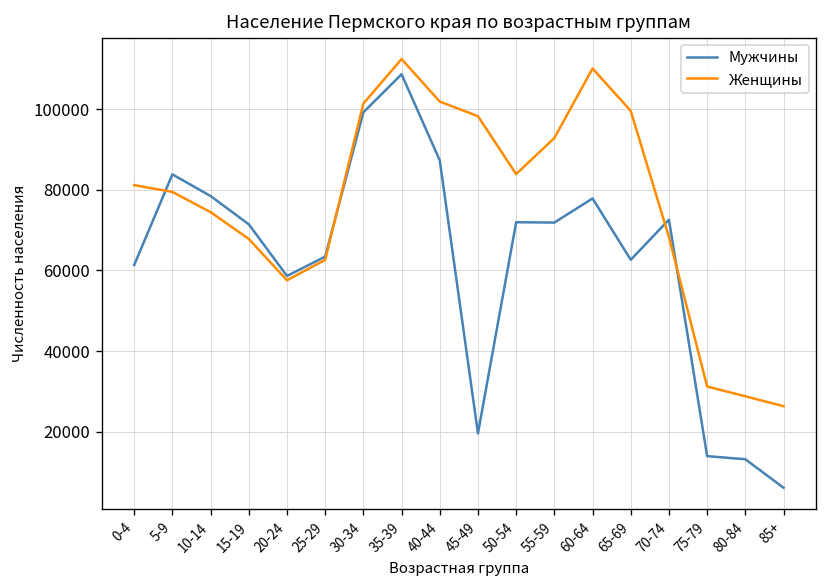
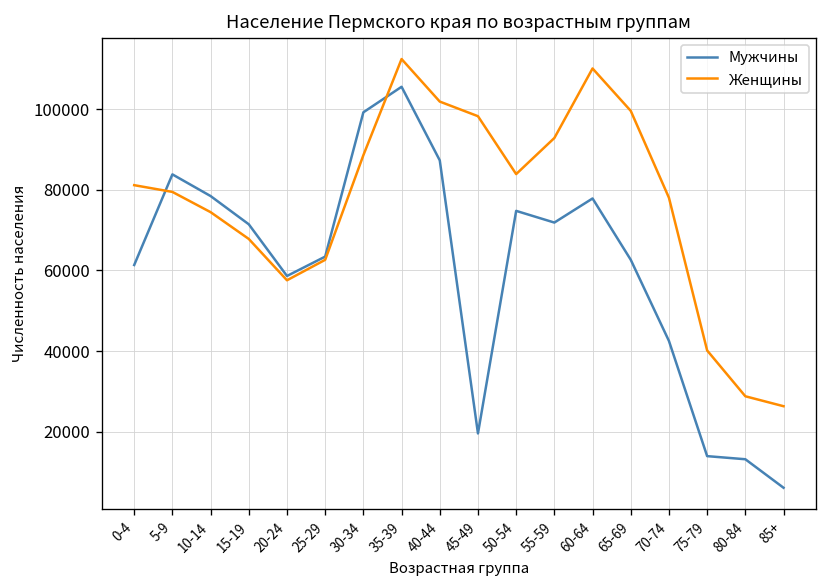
  {
    "Мужчины": {
      "0-4": 61000,
      "5-9": 84000,
      "10-14": 78000,
      "15-19": 71000,
      "20-24": 59000,
      "25-29": 63000,
      "30-34": 99000,
-     "35-39": 109000,
+     "35-39": 106000,
      "40-44": 87000,
      "45-49": 20000,
-     "50-54": 72000,
+     "50-54": 75000,
      "55-59": 72000,
      "60-64": 78000,
      "65-69": 63000,
-     "70-74": 73000,
+     "70-74": 43000,
      "75-79": 14000,
      "80-84": 13000,
      "85+": 6000
    },
    "Женщины": {
      "0-4": 81000,
      "5-9": 79000,
      "10-14": 74000,
      "15-19": 68000,
      "20-24": 58000,
      "25-29": 63000,
-     "30-34": 101000,
+     "30-34": 89000,
      "35-39": 112000,
      "40-44": 102000,
      "45-49": 98000,
      "50-54": 84000,
      "55-59": 93000,
      "60-64": 110000,
      "65-69": 100000,
-     "70-74": 68000,
-     "75-79": 31000,
+     "70-74": 78000,
+     "75-79": 40000,
      "80-84": 29000,
      "85+": 26000
    }
  }
